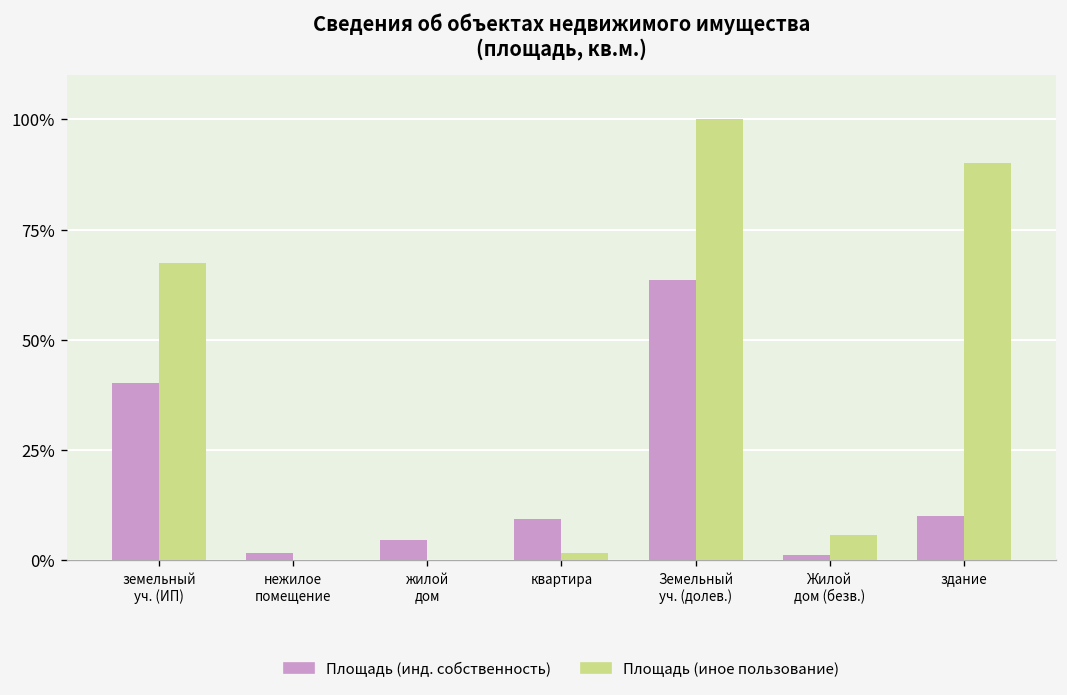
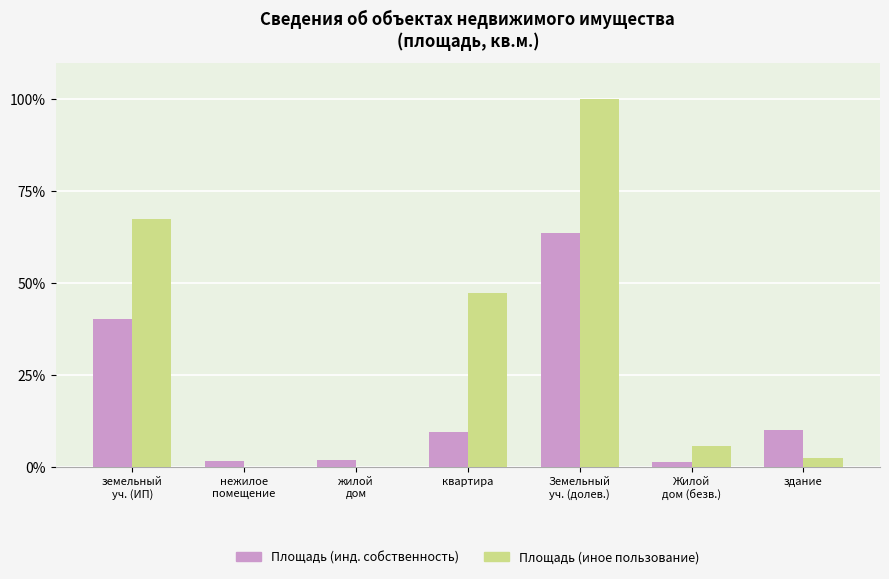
  {
    "Площадь (инд. собственность)": {
      "земельный уч. (ИП)": "40%",
      "нежилое помещение": "2%",
-     "жилой дом": "5%",
+     "жилой дом": "2%",
      "квартира": "9%",
      "Земельный уч. (долев.)": "64%",
      "Жилой дом (безв.)": "1%",
      "здание": "10%"
    },
    "Площадь (иное пользование)": {
      "земельный уч. (ИП)": "68%",
      "нежилое помещение": "0%",
      "жилой дом": "0%",
-     "квартира": "2%",
+     "квартира": "47%",
      "Земельный уч. (долев.)": "100%",
      "Жилой дом (безв.)": "6%",
-     "здание": "90%"
+     "здание": "2%"
    }
  }
